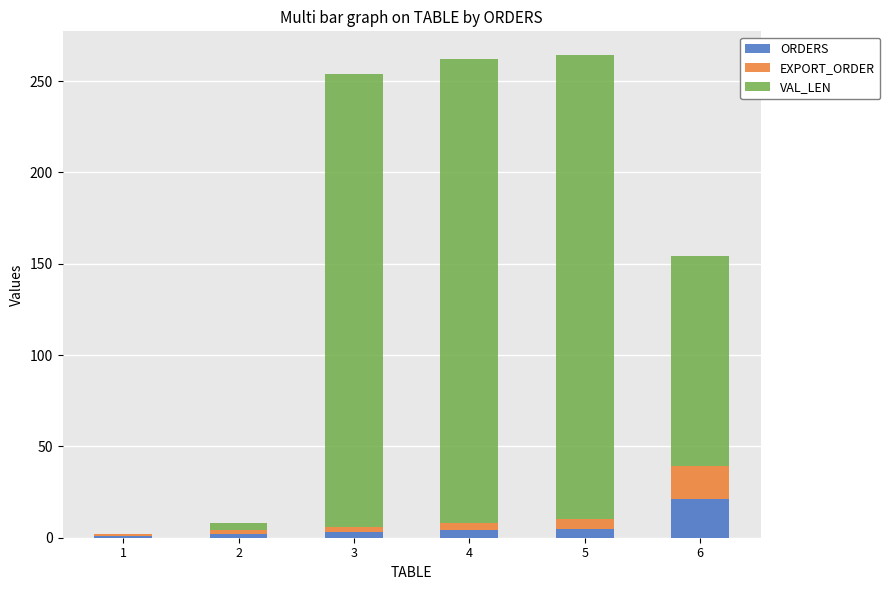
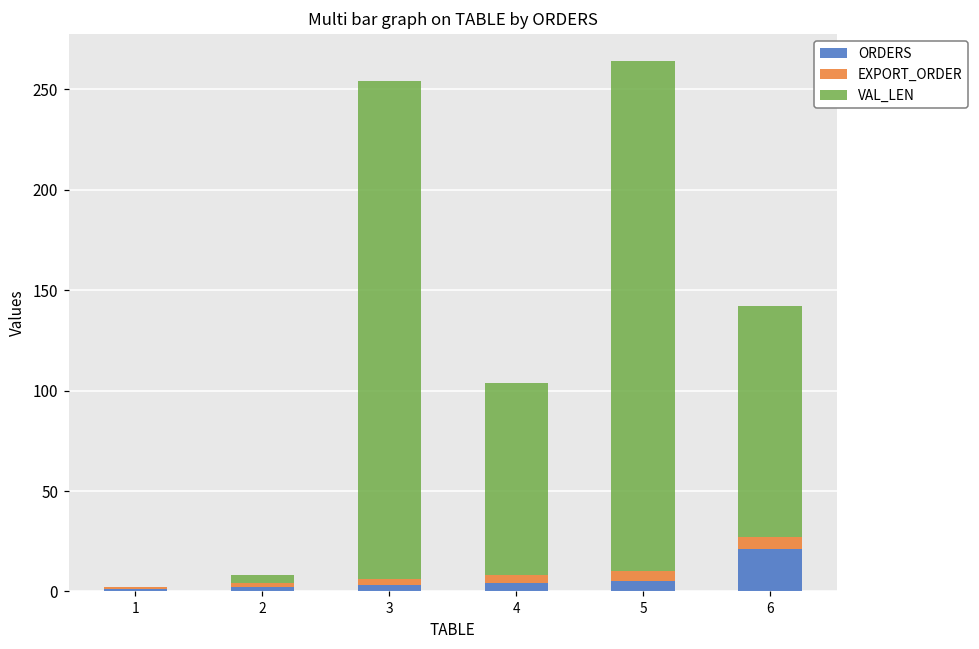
  {
    "ORDERS": {
      "2": 2,
      "3": 3,
      "4": 4,
      "5": 5,
      "6": 21
    },
    "EXPORT_ORDER": {
      "2": 2,
      "3": 3,
      "4": 4,
      "5": 5,
-     "6": 18
+     "6": 6
    },
    "VAL_LEN": {
      "1": 0,
      "2": 4,
      "3": 248,
-     "4": 254,
+     "4": 96,
      "5": 254,
      "6": 115
    }
  }
